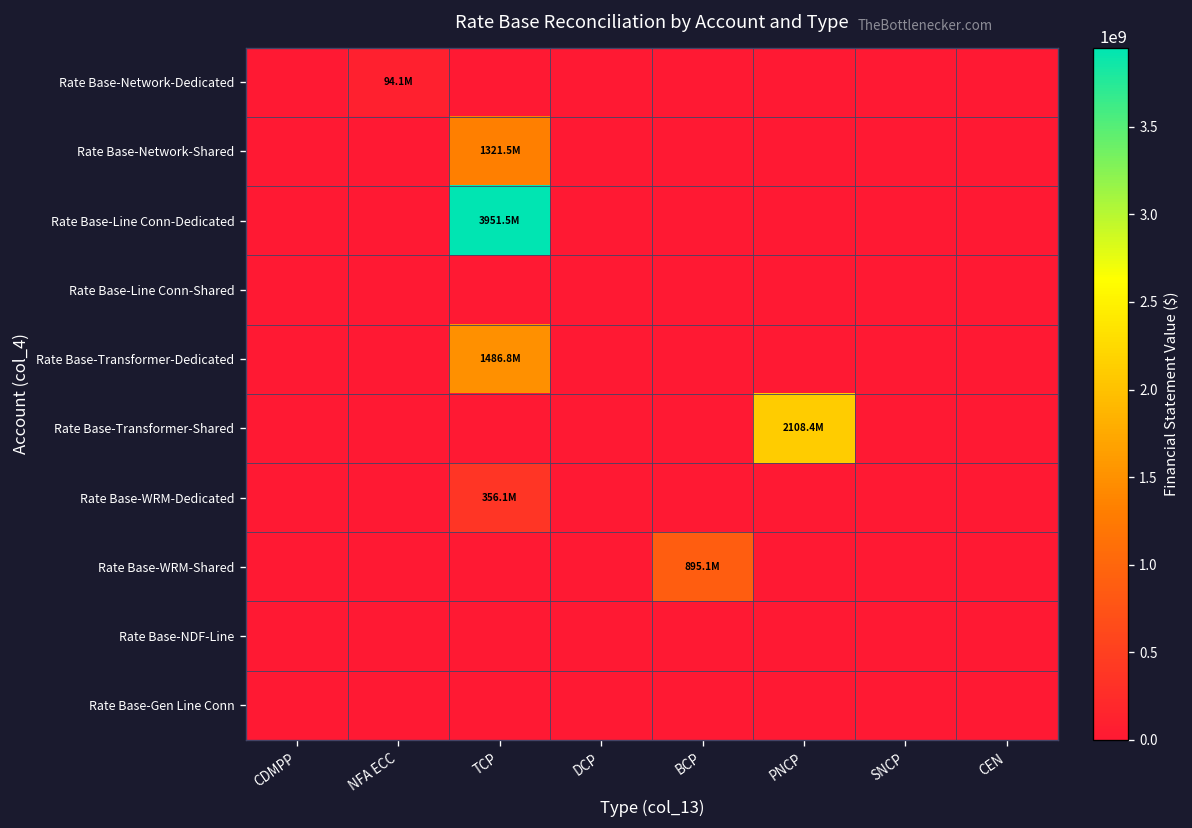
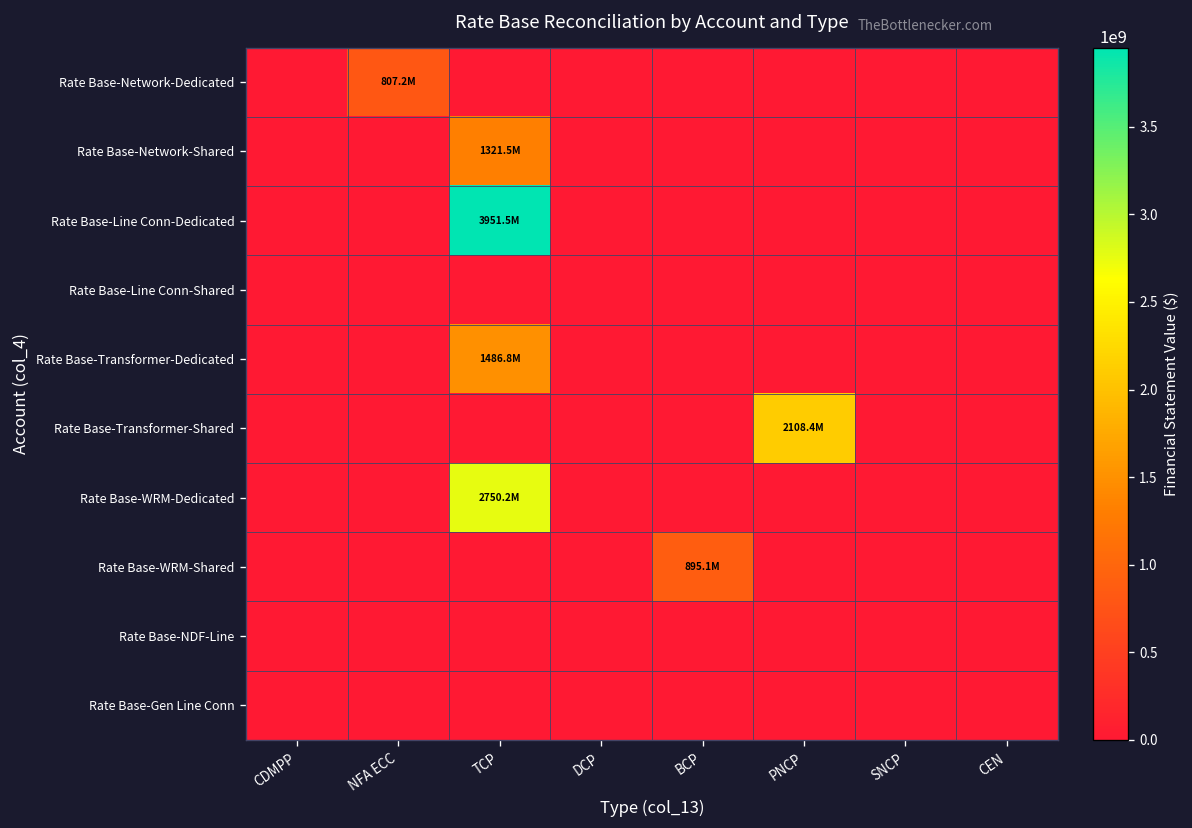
  {
    "Rate Base-Network-Dedicated": {
-     "NFA ECC": "94.1M"
+     "NFA ECC": "807.2M"
    },
    "Rate Base-Network-Shared": {
      "TCP": "1321.5M"
    },
    "Rate Base-Line Conn-Dedicated": {
      "TCP": "3951.5M"
    },
    "Rate Base-Transformer-Dedicated": {
      "TCP": "1486.8M"
    },
    "Rate Base-Transformer-Shared": {
      "PNCP": "2108.4M"
    },
    "Rate Base-WRM-Dedicated": {
-     "TCP": "356.1M"
+     "TCP": "2750.2M"
    },
    "Rate Base-WRM-Shared": {
      "BCP": "895.1M"
    }
  }
